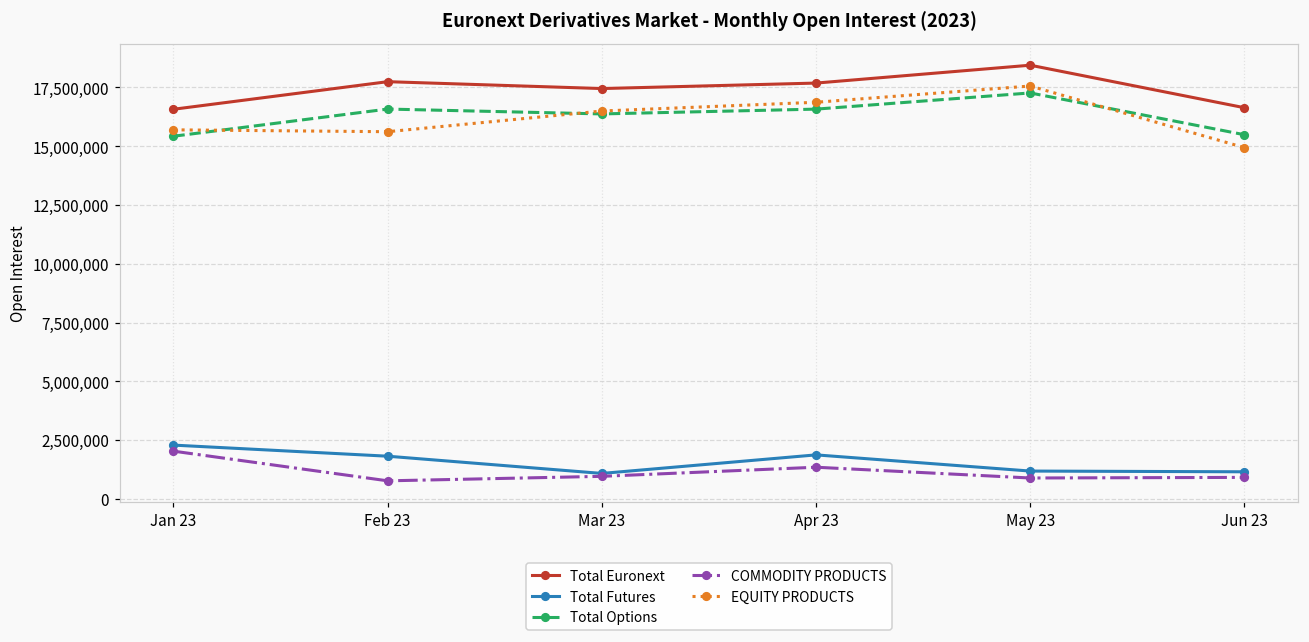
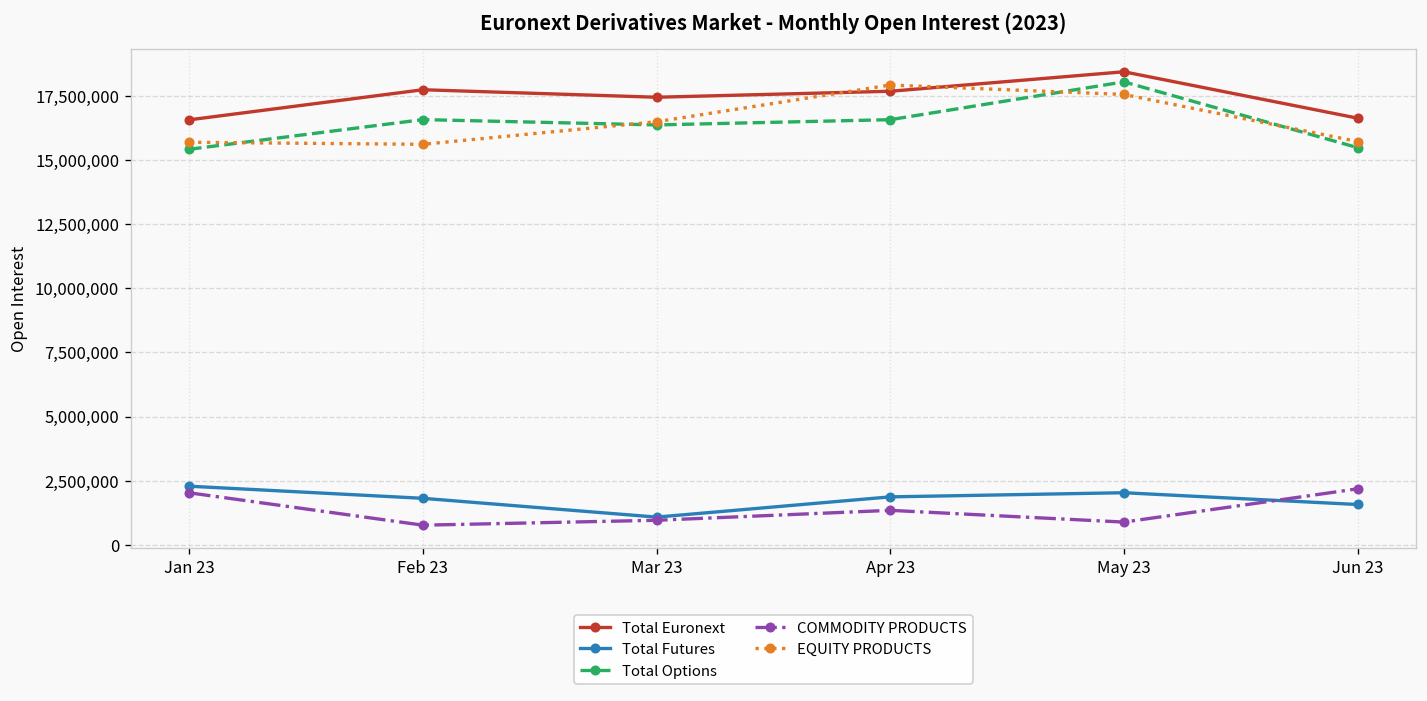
  {
    "Total Euronext": {
      "Jan 23": "16,600,000",
      "Feb 23": "17,700,000",
      "Mar 23": "17,500,000",
      "Apr 23": "17,700,000",
      "May 23": "18,400,000",
      "Jun 23": "16,600,000"
    },
    "Total Futures": {
      "Jan 23": "2,300,000",
      "Feb 23": "1,800,000",
      "Mar 23": "1,100,000",
      "Apr 23": "1,900,000",
-     "May 23": "1,200,000",
-     "Jun 23": "1,100,000"
+     "May 23": "2,000,000",
+     "Jun 23": "1,600,000"
    },
    "Total Options": {
      "Jan 23": "15,400,000",
      "Feb 23": "16,600,000",
      "Mar 23": "16,400,000",
      "Apr 23": "16,600,000",
-     "May 23": "17,300,000",
+     "May 23": "18,100,000",
      "Jun 23": "15,500,000"
    },
    "COMMODITY PRODUCTS": {
      "Jan 23": "2,000,000",
      "Feb 23": "800,000",
      "Mar 23": "1,000,000",
      "Apr 23": "1,300,000",
      "May 23": "900,000",
-     "Jun 23": "900,000"
+     "Jun 23": "2,200,000"
    },
    "EQUITY PRODUCTS": {
      "Jan 23": "15,700,000",
      "Feb 23": "15,600,000",
      "Mar 23": "16,500,000",
-     "Apr 23": "16,900,000",
+     "Apr 23": "17,900,000",
      "May 23": "17,600,000",
-     "Jun 23": "14,900,000"
+     "Jun 23": "15,700,000"
    }
  }
